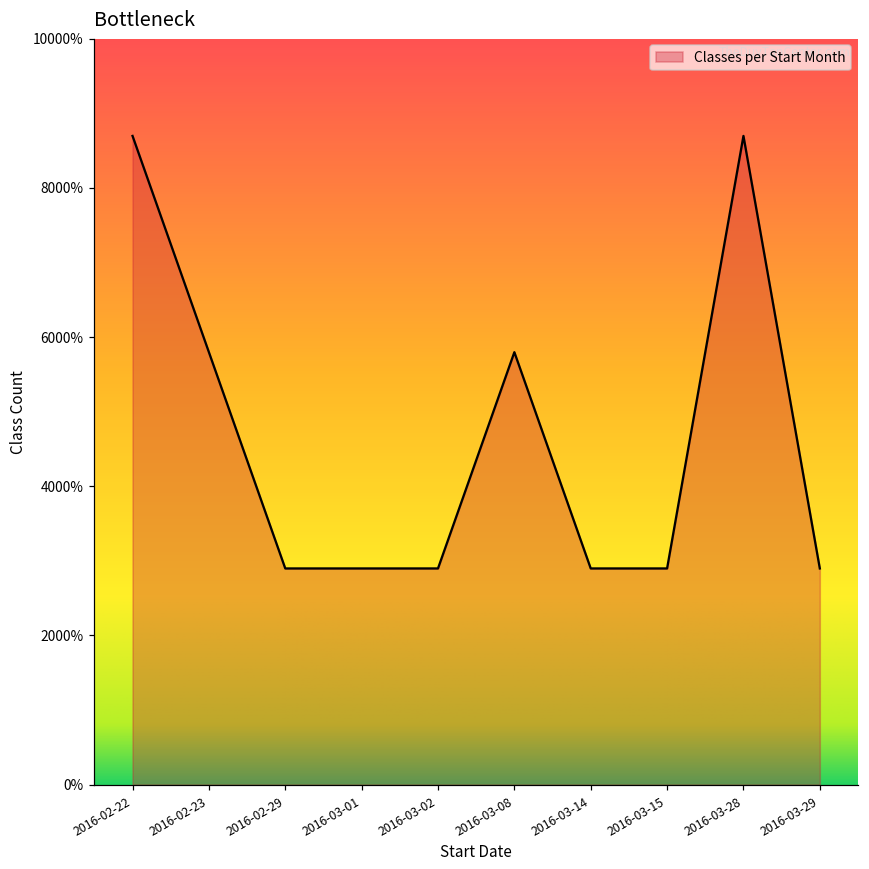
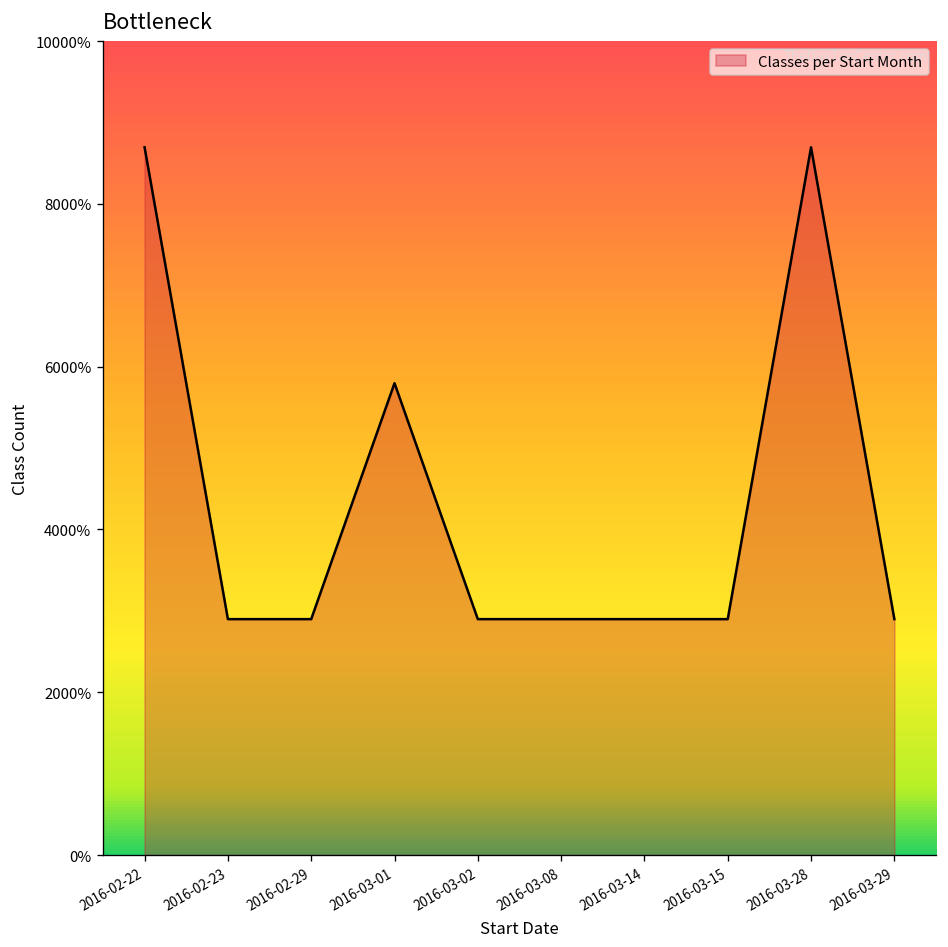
  {
    "2016-02-22": "8700%",
-   "2016-02-23": "5800%",
+   "2016-02-23": "2900%",
    "2016-02-29": "2900%",
-   "2016-03-01": "2900%",
+   "2016-03-01": "5800%",
    "2016-03-02": "2900%",
-   "2016-03-08": "5800%",
+   "2016-03-08": "2900%",
    "2016-03-14": "2900%",
    "2016-03-15": "2900%",
    "2016-03-28": "8700%",
    "2016-03-29": "2900%"
  }
